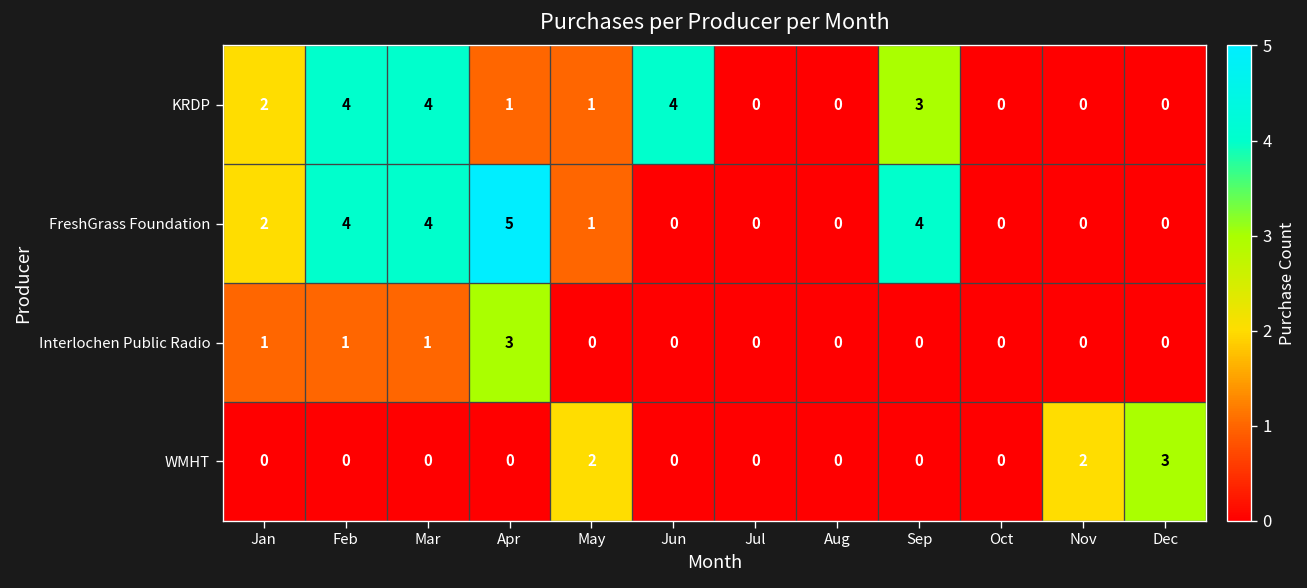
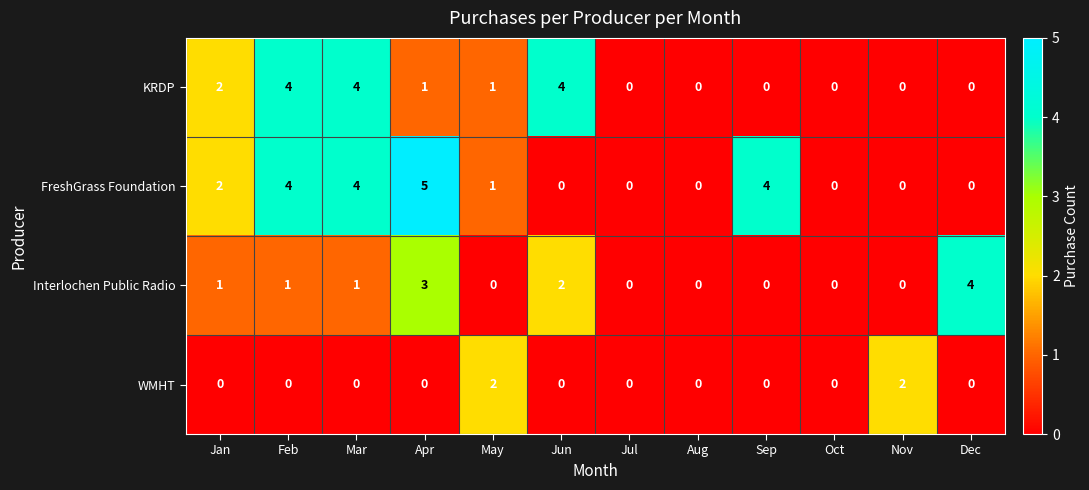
  {
    "KRDP": {
      "Jan": 2,
      "Feb": 4,
      "Mar": 4,
      "Apr": 1,
      "May": 1,
      "Jun": 4,
      "Jul": 0,
      "Aug": 0,
-     "Sep": 3,
+     "Sep": 0,
      "Oct": 0,
      "Nov": 0,
      "Dec": 0
    },
    "FreshGrass Foundation": {
      "Jan": 2,
      "Feb": 4,
      "Mar": 4,
      "Apr": 5,
      "May": 1,
      "Jun": 0,
      "Jul": 0,
      "Aug": 0,
      "Sep": 4,
      "Oct": 0,
      "Nov": 0,
      "Dec": 0
    },
    "Interlochen Public Radio": {
      "Jan": 1,
      "Feb": 1,
      "Mar": 1,
      "Apr": 3,
      "May": 0,
-     "Jun": 0,
+     "Jun": 2,
      "Jul": 0,
      "Aug": 0,
      "Sep": 0,
      "Oct": 0,
      "Nov": 0,
-     "Dec": 0
+     "Dec": 4
    },
    "WMHT": {
      "Jan": 0,
      "Feb": 0,
      "Mar": 0,
      "Apr": 0,
      "May": 2,
      "Jun": 0,
      "Jul": 0,
      "Aug": 0,
      "Sep": 0,
      "Oct": 0,
      "Nov": 2,
-     "Dec": 3
+     "Dec": 0
    }
  }
